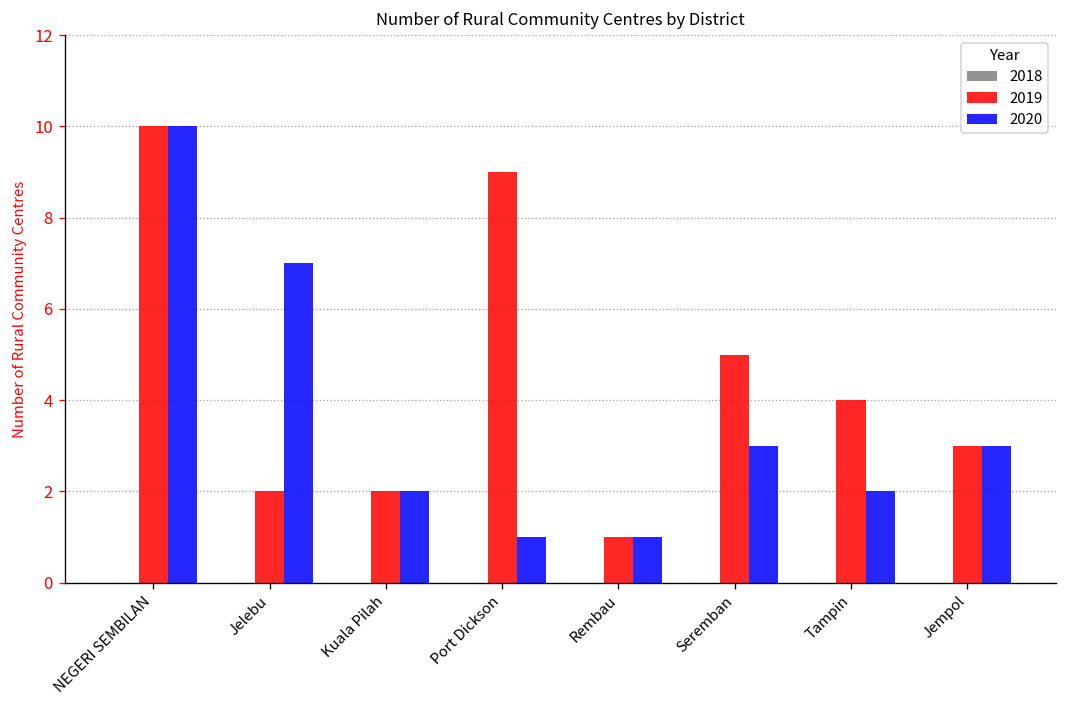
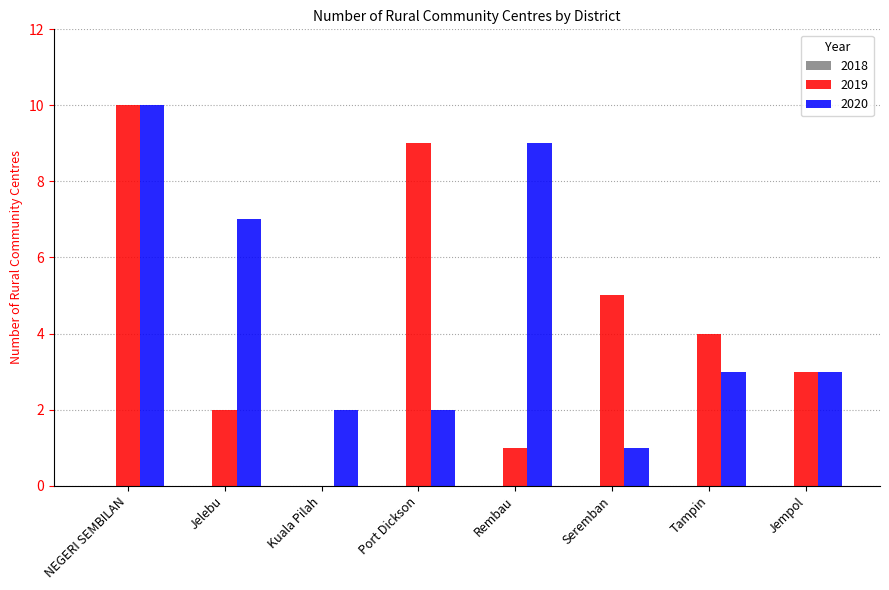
  {
    "2018": {
      "NEGERI SEMBILAN": 0,
      "Jelebu": 0,
      "Kuala Pilah": 0,
      "Port Dickson": 0,
      "Rembau": 0,
      "Seremban": 0,
      "Tampin": 0,
      "Jempol": 0
    },
    "2019": {
      "NEGERI SEMBILAN": 10,
      "Jelebu": 2,
-     "Kuala Pilah": 2,
+     "Kuala Pilah": 0,
      "Port Dickson": 9,
      "Rembau": 1,
      "Seremban": 5,
      "Tampin": 4,
      "Jempol": 3
    },
    "2020": {
      "NEGERI SEMBILAN": 10,
      "Jelebu": 7,
      "Kuala Pilah": 2,
-     "Port Dickson": 1,
-     "Rembau": 1,
-     "Seremban": 3,
-     "Tampin": 2,
+     "Port Dickson": 2,
+     "Rembau": 9,
+     "Seremban": 1,
+     "Tampin": 3,
      "Jempol": 3
    }
  }
